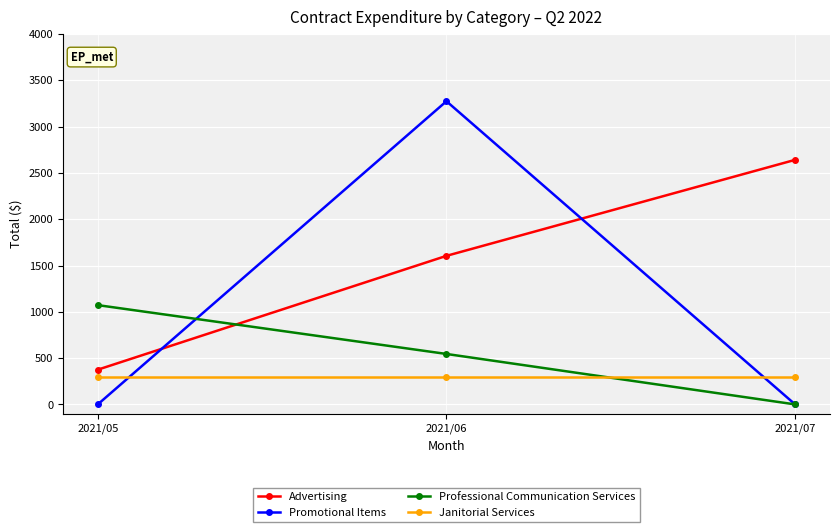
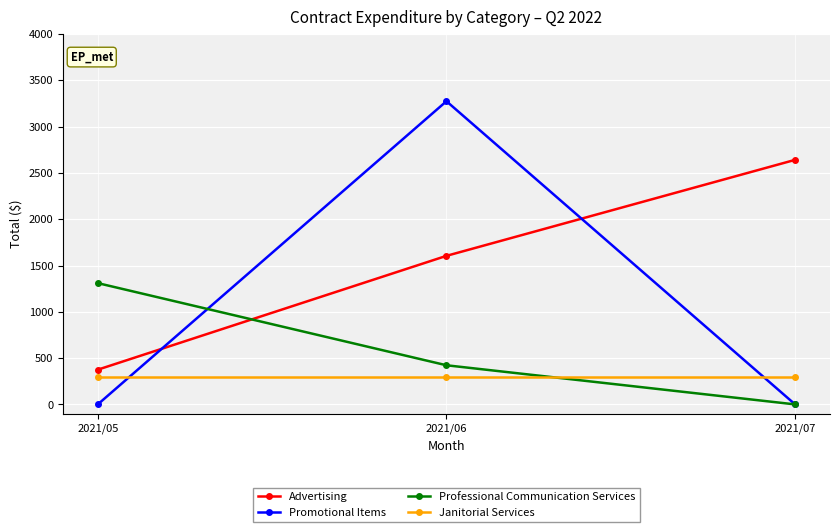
  {
    "Advertising": {
      "2021/05": 400,
      "2021/06": 1600,
      "2021/07": 2600
    },
    "Promotional Items": {
      "2021/05": 0,
      "2021/06": 3300
    },
    "Professional Communication Services": {
-     "2021/05": 1100,
-     "2021/06": 500
+     "2021/05": 1300,
+     "2021/06": 400
    },
    "Janitorial Services": {
      "2021/05": 300,
      "2021/06": 300,
      "2021/07": 300
    }
  }
